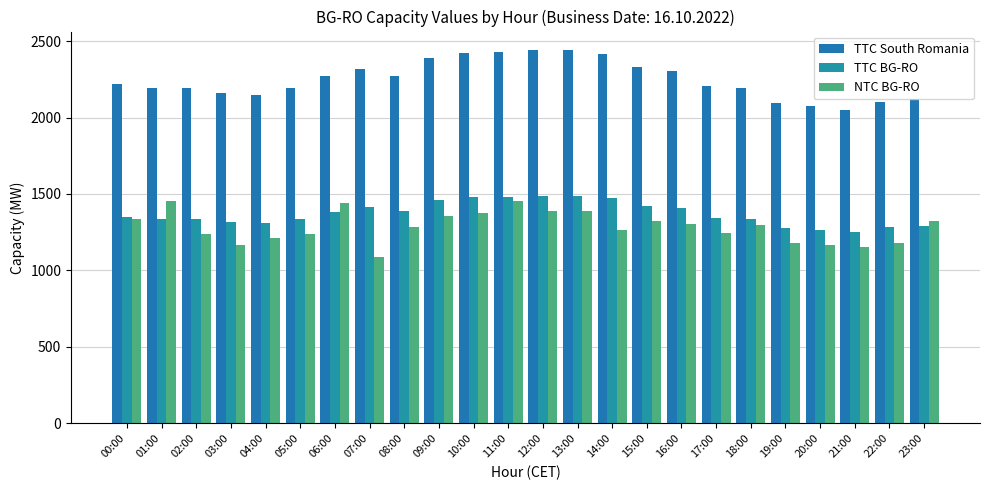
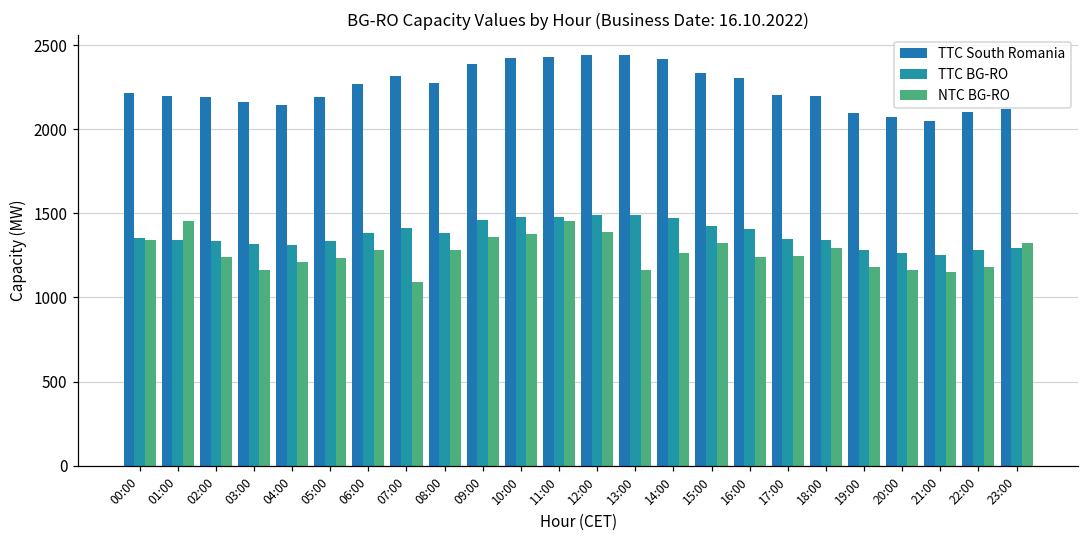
  {
    "NTC BG-RO": {
      "00:00": 1340,
      "01:00": 1460,
      "02:00": 1240,
      "03:00": 1170,
      "04:00": 1210,
      "05:00": 1240,
-     "06:00": 1440,
+     "06:00": 1280,
      "07:00": 1090,
      "08:00": 1290,
      "09:00": 1360,
      "10:00": 1380,
      "11:00": 1460,
      "12:00": 1390,
-     "13:00": 1390,
+     "13:00": 1160,
      "14:00": 1260,
      "15:00": 1320,
-     "16:00": 1310,
+     "16:00": 1240,
      "17:00": 1240,
      "18:00": 1290,
      "19:00": 1180,
      "20:00": 1170,
      "21:00": 1150,
      "22:00": 1180,
      "23:00": 1320
    }
  }
